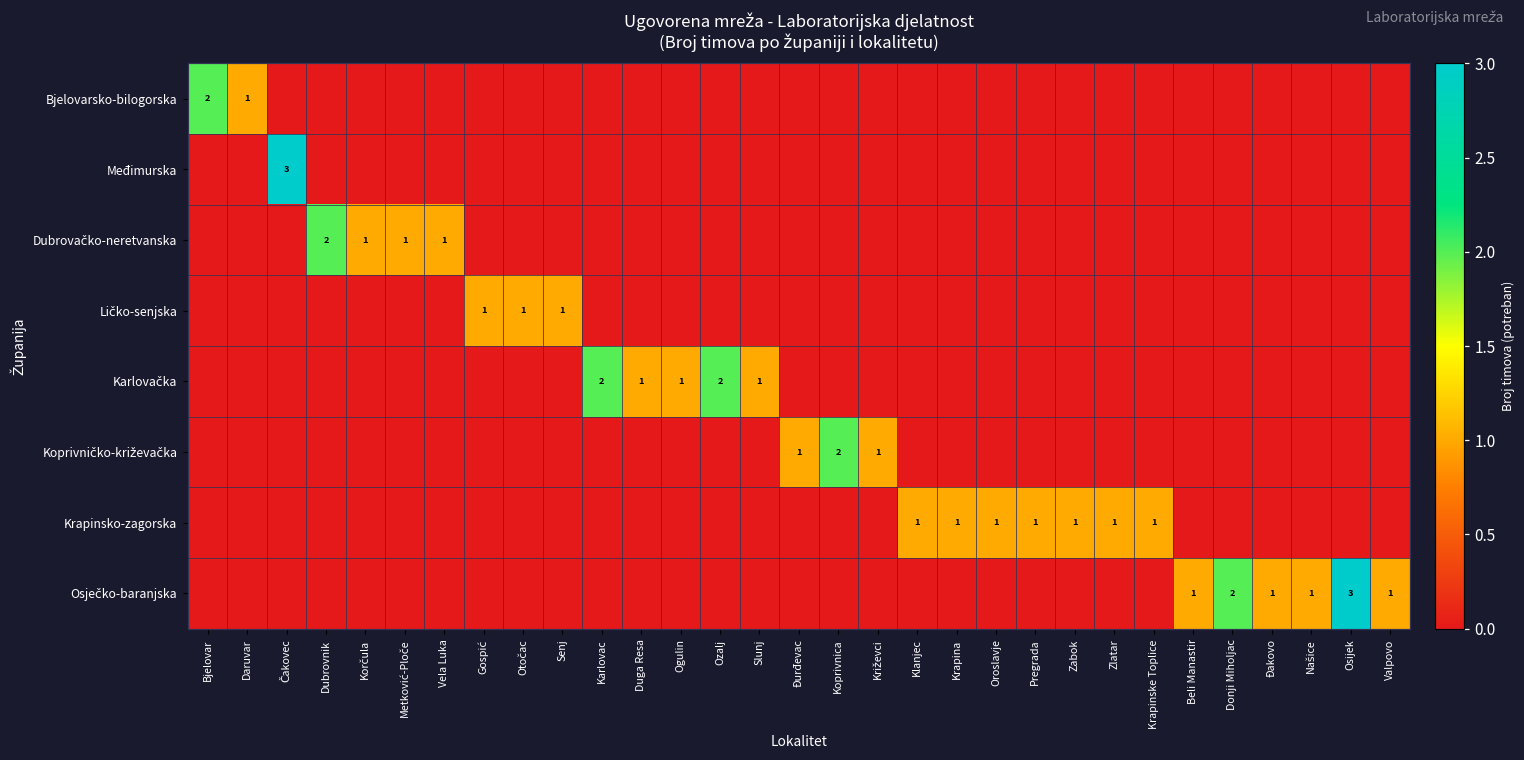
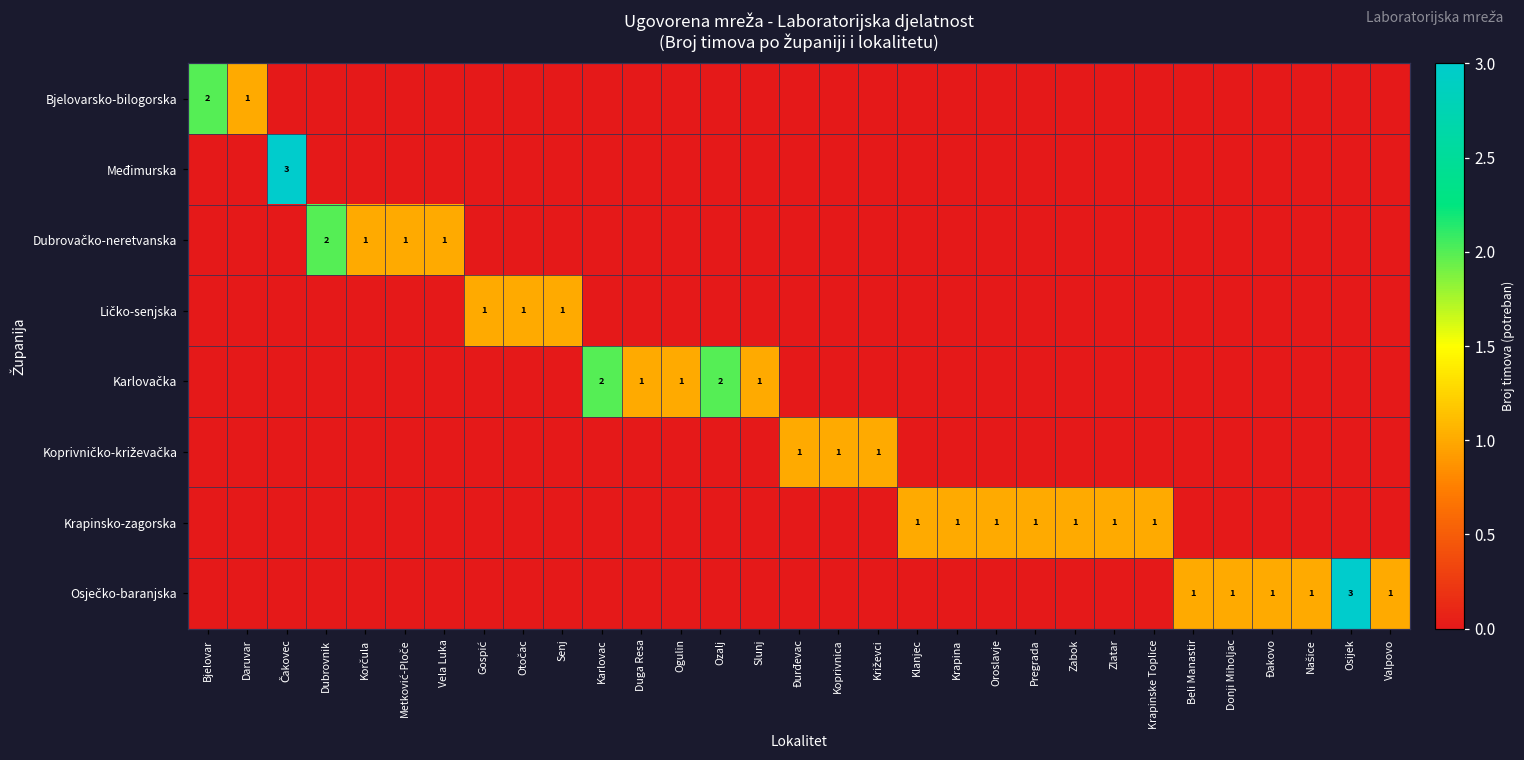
  {
    "Bjelovarsko-bilogorska": {
      "Bjelovar": 2,
      "Daruvar": 1
    },
    "Međimurska": {
      "Čakovec": 3
    },
    "Dubrovačko-neretvanska": {
      "Dubrovnik": 2,
      "Korčula": 1,
      "Metković-Ploče": 1,
      "Vela Luka": 1
    },
    "Ličko-senjska": {
      "Gospić": 1,
      "Otočac": 1,
      "Senj": 1
    },
    "Karlovačka": {
      "Karlovac": 2,
      "Duga Resa": 1,
      "Ogulin": 1,
      "Ozalj": 2,
      "Slunj": 1
    },
    "Koprivničko-križevačka": {
      "Đurđevac": 1,
-     "Koprivnica": 2,
+     "Koprivnica": 1,
      "Križevci": 1
    },
    "Krapinsko-zagorska": {
      "Klanjec": 1,
      "Krapina": 1,
      "Oroslavje": 1,
      "Pregrada": 1,
      "Zabok": 1,
      "Zlatar": 1,
      "Krapinske Toplice": 1
    },
    "Osječko-baranjska": {
      "Beli Manastir": 1,
-     "Donji Miholjac": 2,
+     "Donji Miholjac": 1,
      "Đakovo": 1,
      "Našice": 1,
      "Osijek": 3,
      "Valpovo": 1
    }
  }
